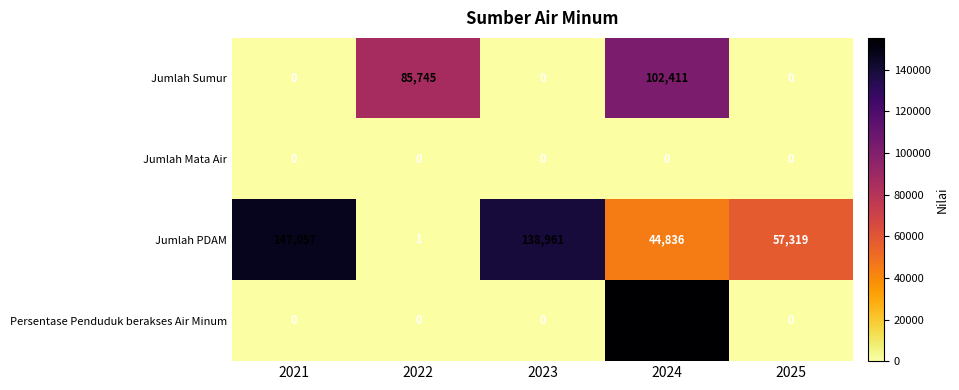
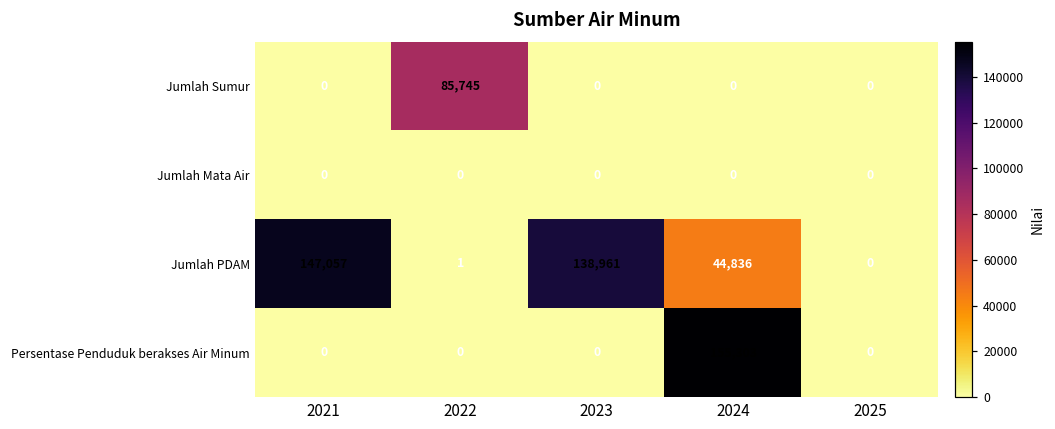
  {
    "Jumlah Sumur": {
      "2021": "0",
      "2022": "85,745",
      "2023": "0",
-     "2024": "102,411",
+     "2024": "0",
      "2025": "0"
    },
    "Jumlah Mata Air": {
      "2021": "0",
      "2022": "0",
      "2023": "0",
      "2024": "0",
      "2025": "0"
    },
    "Jumlah PDAM": {
      "2022": "1",
      "2023": "138,961",
      "2024": "44,836",
-     "2025": "57,319"
+     "2025": "0"
    },
    "Persentase Penduduk berakses Air Minum": {
      "2021": "0",
      "2022": "0",
      "2023": "0",
      "2025": "0"
    }
  }
